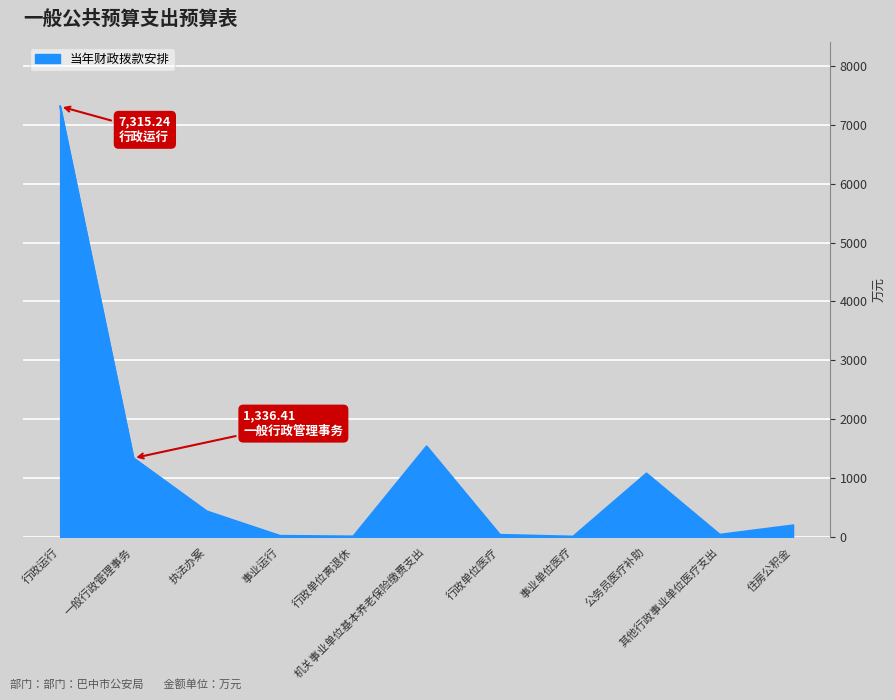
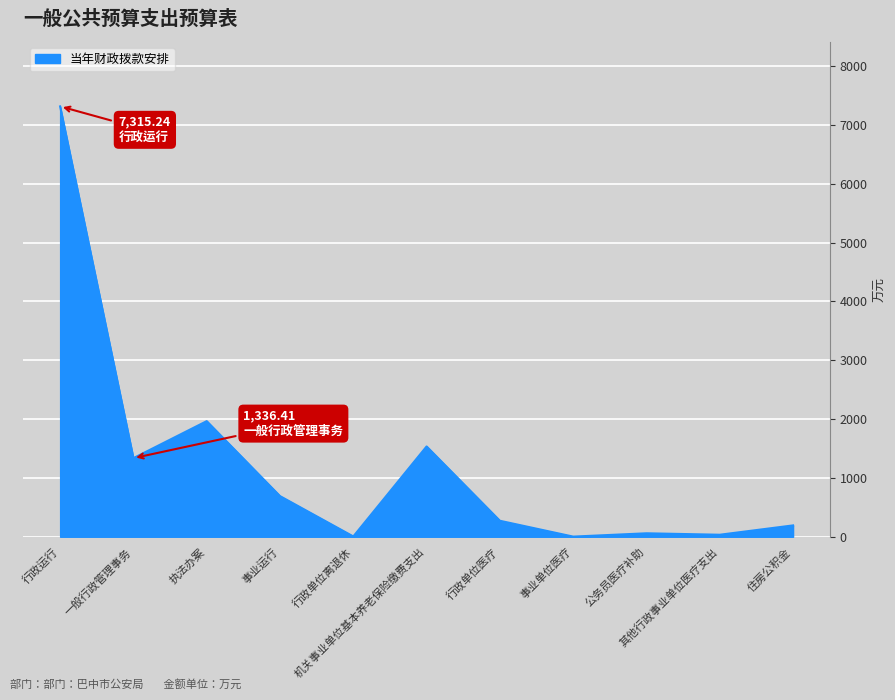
  {
    "一般行政管理事务": 1300,
-   "执法办案": 400,
-   "事业运行": 0,
+   "执法办案": 2000,
+   "事业运行": 700,
    "行政单位离退休": 0,
    "机关事业单位基本养老保险缴费支出": 1500,
-   "行政单位医疗": 0,
+   "行政单位医疗": 300,
    "事业单位医疗": 0,
-   "公务员医疗补助": 1100,
+   "公务员医疗补助": 100,
    "其他行政事业单位医疗支出": 0,
    "住房公积金": 200
  }
